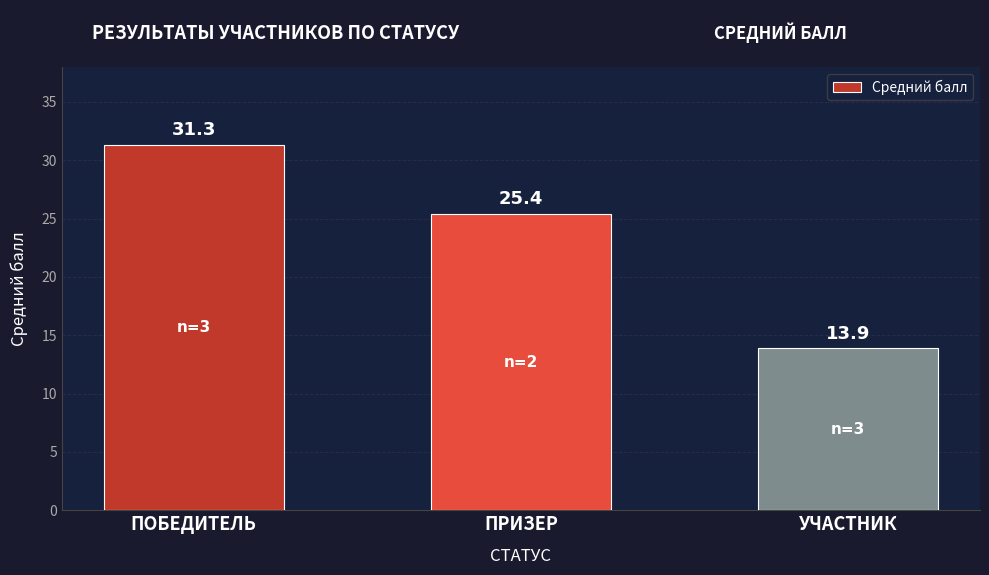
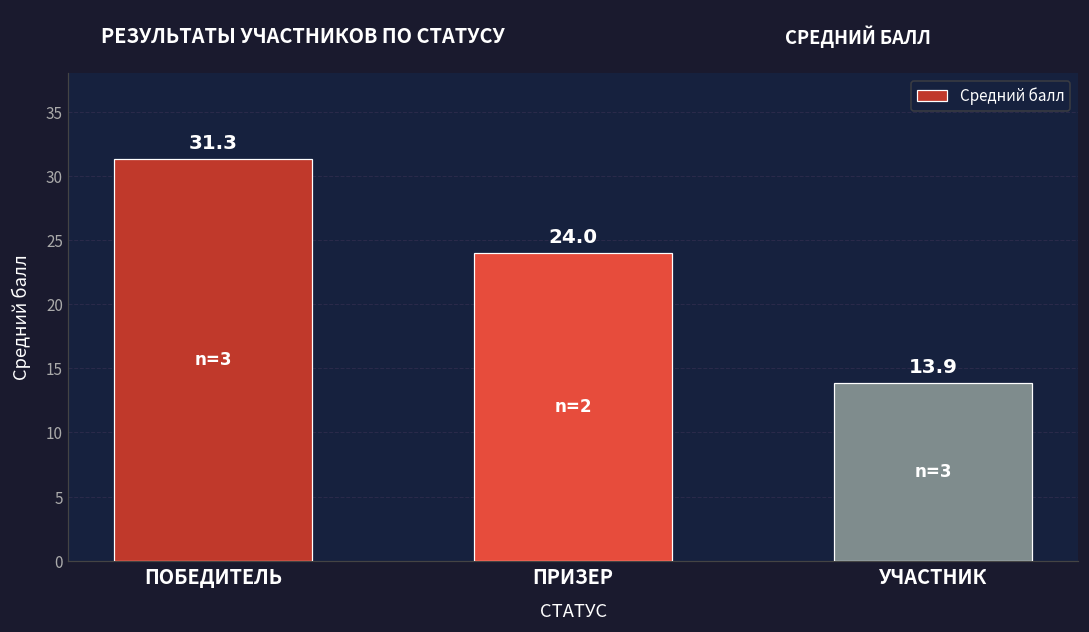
  {
    "ПОБЕДИТЕЛЬ": 31.3,
-   "ПРИЗЕР": 25.4,
+   "ПРИЗЕР": 24.0,
    "УЧАСТНИК": 13.9
  }
